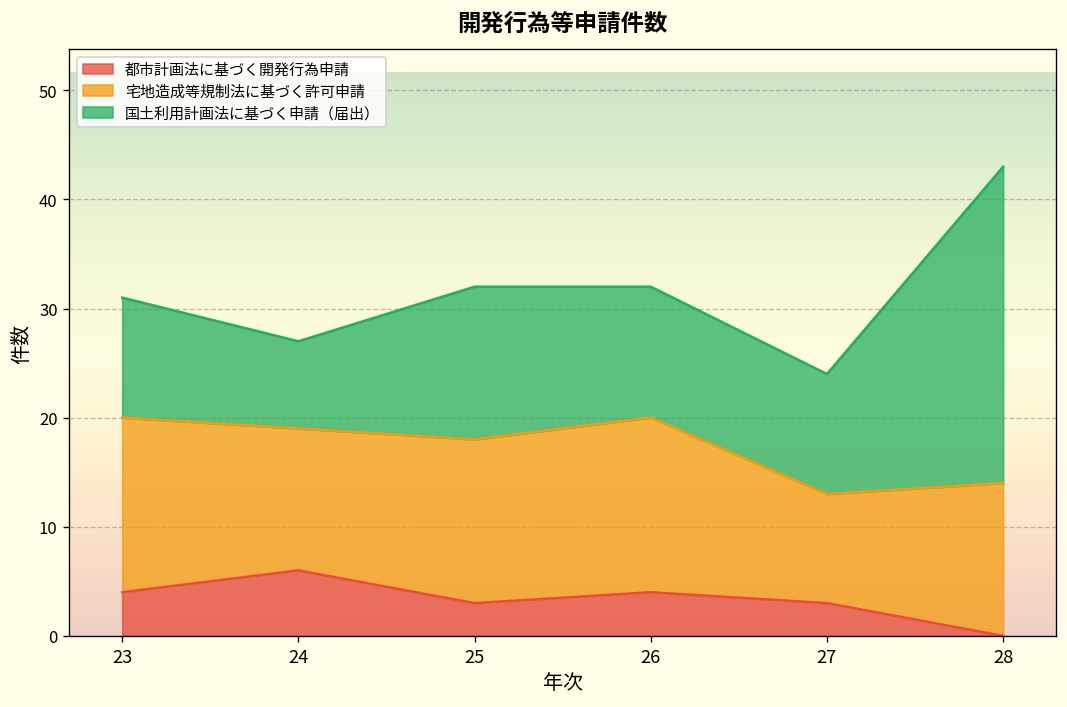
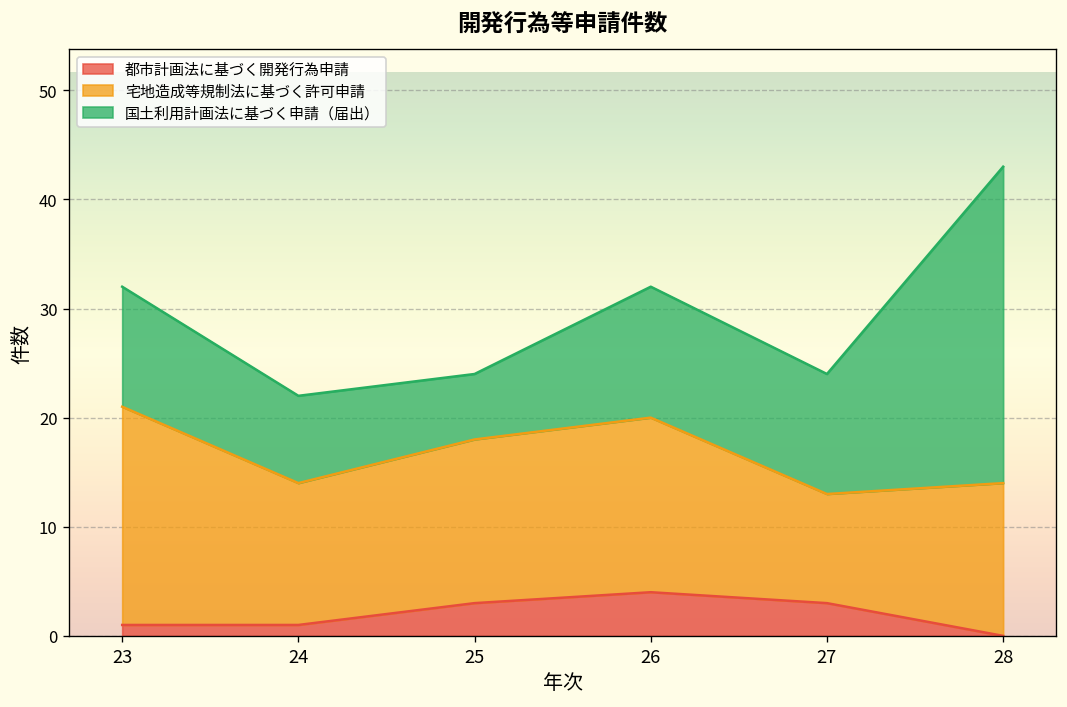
  {
    "都市計画法に基づく開発行為申請": {
-     "23": 4,
-     "24": 6,
+     "23": 1,
+     "24": 1,
      "25": 3,
      "26": 4,
      "27": 3,
      "28": 0
    },
    "宅地造成等規制法に基づく許可申請": {
-     "23": 16,
+     "23": 20,
      "24": 13,
      "25": 15,
      "26": 16,
      "27": 10,
      "28": 14
    },
    "国土利用計画法に基づく申請（届出）": {
      "23": 11,
      "24": 8,
-     "25": 14,
+     "25": 6,
      "26": 12,
      "27": 11,
      "28": 29
    }
  }
